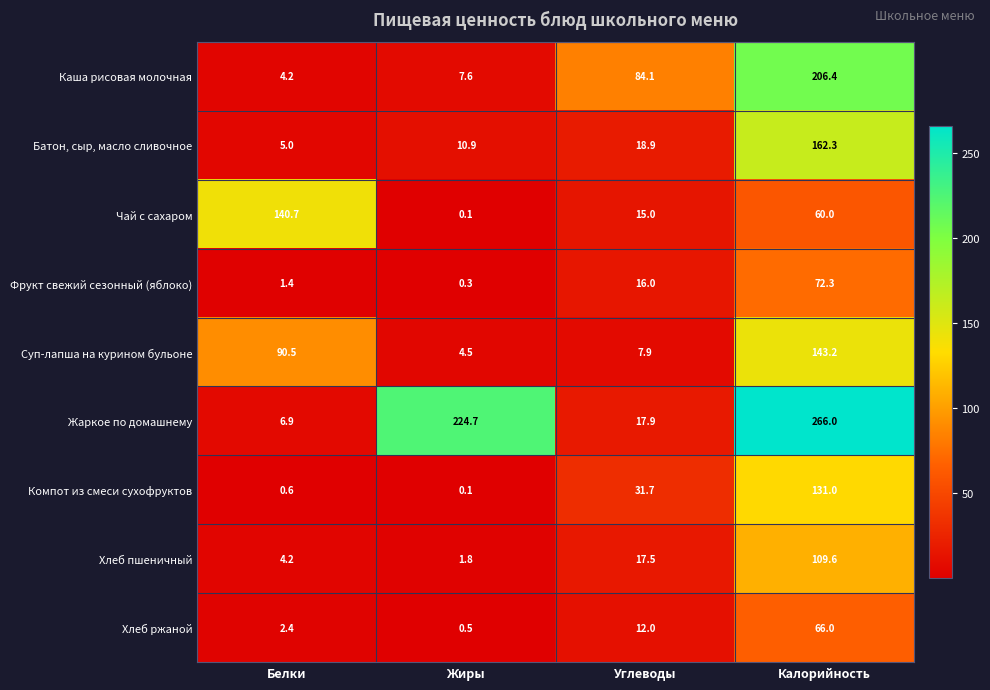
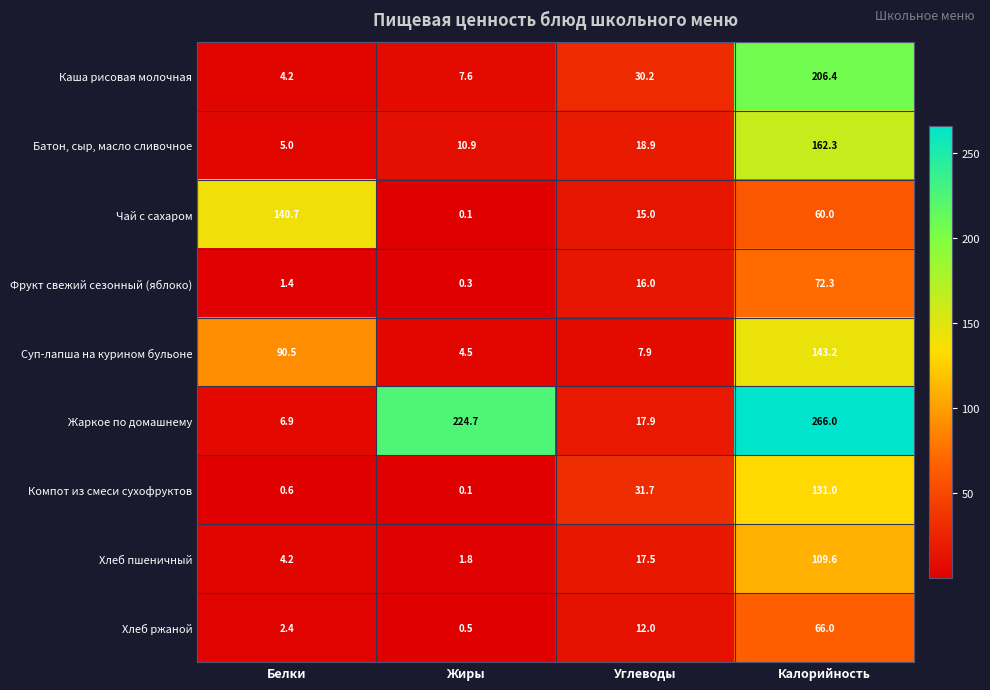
  {
    "Каша рисовая молочная": {
      "Белки": 4.2,
      "Жиры": 7.6,
-     "Углеводы": 84.1,
+     "Углеводы": 30.2,
      "Калорийность": 206.4
    },
    "Батон, сыр, масло сливочное": {
      "Белки": 5.0,
      "Жиры": 10.9,
      "Углеводы": 18.9,
      "Калорийность": 162.3
    },
    "Чай с сахаром": {
      "Белки": 140.7,
      "Жиры": 0.1,
      "Углеводы": 15.0,
      "Калорийность": 60.0
    },
    "Фрукт свежий сезонный (яблоко)": {
      "Белки": 1.4,
      "Жиры": 0.3,
      "Углеводы": 16.0,
      "Калорийность": 72.3
    },
    "Суп-лапша на курином бульоне": {
      "Белки": 90.5,
      "Жиры": 4.5,
      "Углеводы": 7.9,
      "Калорийность": 143.2
    },
    "Жаркое по домашнему": {
      "Белки": 6.9,
      "Жиры": 224.7,
      "Углеводы": 17.9,
      "Калорийность": 266.0
    },
    "Компот из смеси сухофруктов": {
      "Белки": 0.6,
      "Жиры": 0.1,
      "Углеводы": 31.7,
      "Калорийность": 131.0
    },
    "Хлеб пшеничный": {
      "Белки": 4.2,
      "Жиры": 1.8,
      "Углеводы": 17.5,
      "Калорийность": 109.6
    },
    "Хлеб ржаной": {
      "Белки": 2.4,
      "Жиры": 0.5,
      "Углеводы": 12.0,
      "Калорийность": 66.0
    }
  }
